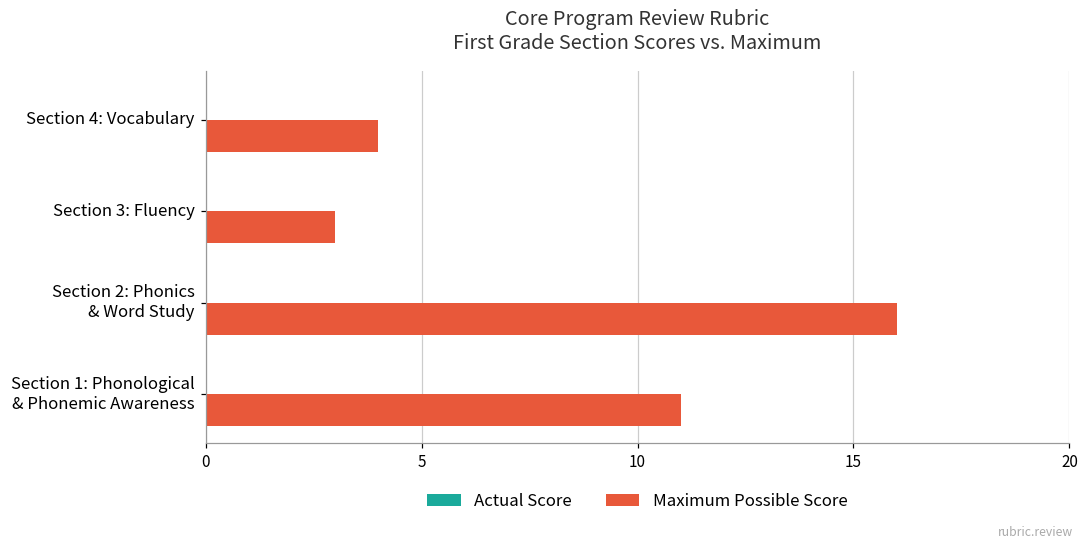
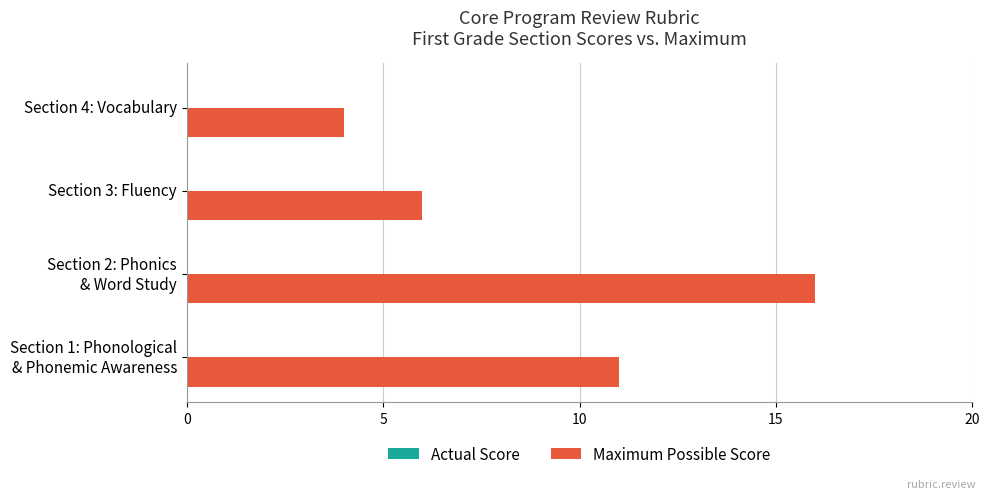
  {
    "Actual Score": {
      "Section 4: Vocabulary": 0,
      "Section 3: Fluency": 0,
      "Section 2: Phonics & Word Study": 0,
      "Section 1: Phonological & Phonemic Awareness": 0
    },
    "Maximum Possible Score": {
      "Section 4: Vocabulary": 4,
-     "Section 3: Fluency": 3,
+     "Section 3: Fluency": 6,
      "Section 2: Phonics & Word Study": 16,
      "Section 1: Phonological & Phonemic Awareness": 11
    }
  }
